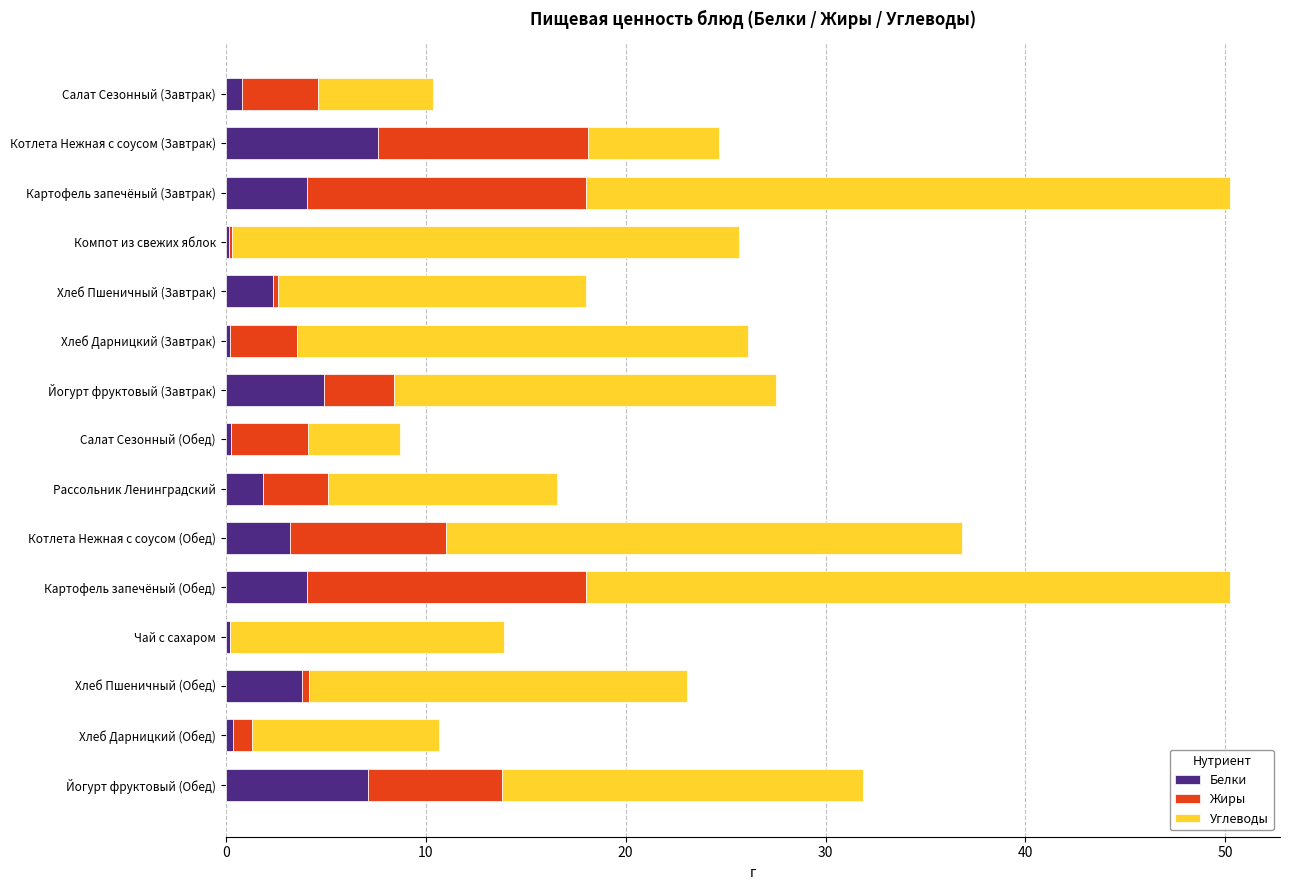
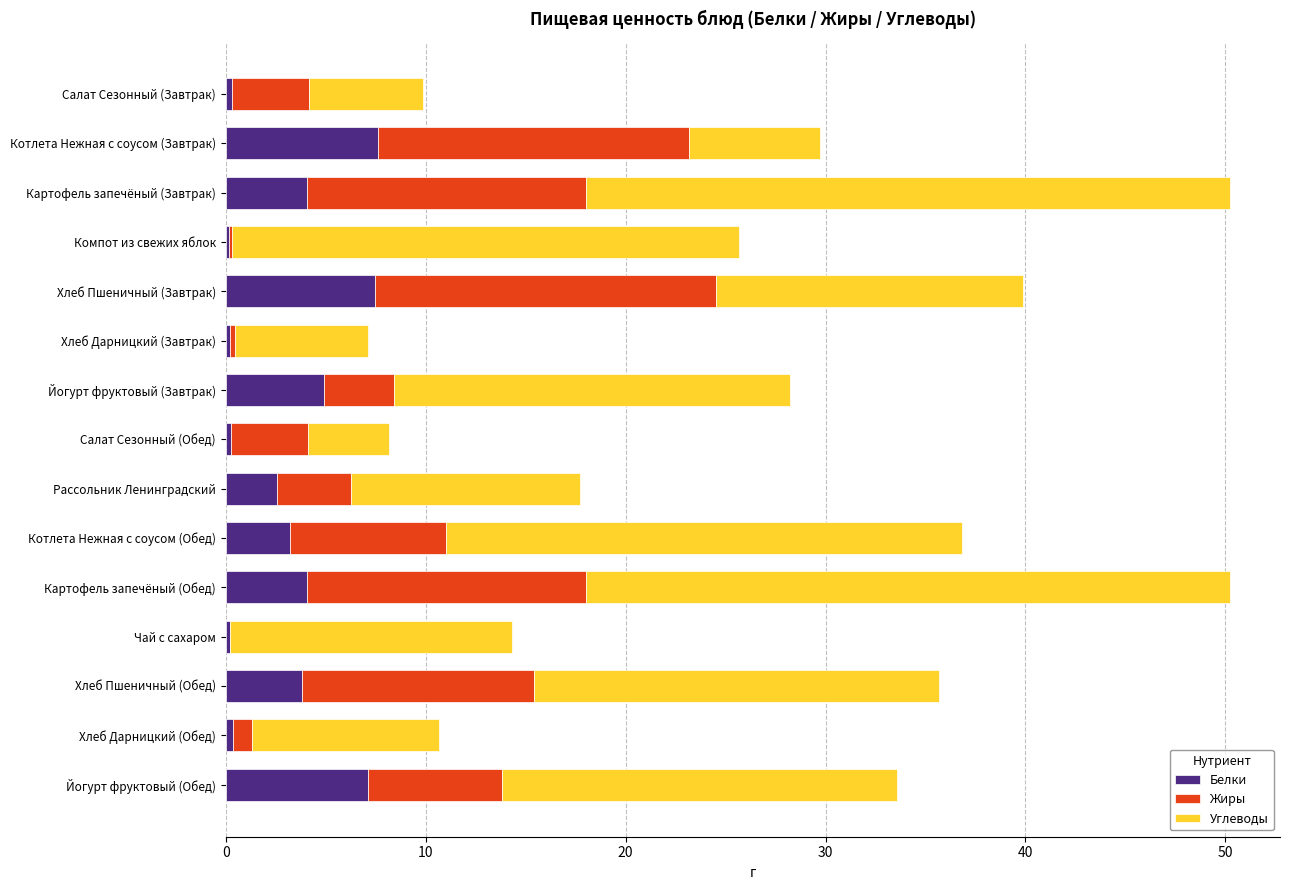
  {
    "Белки": {
-     "Салат Сезонный (Завтрак)": 0.8,
+     "Салат Сезонный (Завтрак)": 0.3,
      "Котлета Нежная с соусом (Завтрак)": 7.6,
      "Картофель запечёный (Завтрак)": 4.1,
      "Компот из свежих яблок": 0.2,
-     "Хлеб Пшеничный (Завтрак)": 2.4,
+     "Хлеб Пшеничный (Завтрак)": 7.5,
      "Хлеб Дарницкий (Завтрак)": 0.2,
      "Йогурт фруктовый (Завтрак)": 4.9,
      "Салат Сезонный (Обед)": 0.2,
-     "Рассольник Ленинградский": 1.9,
+     "Рассольник Ленинградский": 2.6,
      "Котлета Нежная с соусом (Обед)": 3.2,
      "Картофель запечёный (Обед)": 4.1,
      "Чай с сахаром": 0.2,
      "Хлеб Пшеничный (Обед)": 3.8,
      "Хлеб Дарницкий (Обед)": 0.4,
      "Йогурт фруктовый (Обед)": 7.1
    },
    "Жиры": {
      "Салат Сезонный (Завтрак)": 3.8,
-     "Котлета Нежная с соусом (Завтрак)": 10.5,
+     "Котлета Нежная с соусом (Завтрак)": 15.6,
      "Картофель запечёный (Завтрак)": 14.0,
      "Компот из свежих яблок": 0.1,
-     "Хлеб Пшеничный (Завтрак)": 0.3,
-     "Хлеб Дарницкий (Завтрак)": 3.3,
+     "Хлеб Пшеничный (Завтрак)": 17.1,
+     "Хлеб Дарницкий (Завтрак)": 0.2,
      "Йогурт фруктовый (Завтрак)": 3.5,
      "Салат Сезонный (Обед)": 3.9,
-     "Рассольник Ленинградский": 3.2,
+     "Рассольник Ленинградский": 3.7,
      "Котлета Нежная с соусом (Обед)": 7.8,
      "Картофель запечёный (Обед)": 14.0,
-     "Хлеб Пшеничный (Обед)": 0.3,
+     "Хлеб Пшеничный (Обед)": 11.6,
      "Хлеб Дарницкий (Обед)": 1.0,
      "Йогурт фруктовый (Обед)": 6.7
    },
    "Углеводы": {
      "Салат Сезонный (Завтрак)": 5.7,
      "Котлета Нежная с соусом (Завтрак)": 6.5,
      "Картофель запечёный (Завтрак)": 32.2,
      "Компот из свежих яблок": 25.4,
      "Хлеб Пшеничный (Завтрак)": 15.4,
-     "Хлеб Дарницкий (Завтрак)": 22.6,
-     "Йогурт фруктовый (Завтрак)": 19.1,
-     "Салат Сезонный (Обед)": 4.6,
+     "Хлеб Дарницкий (Завтрак)": 6.7,
+     "Йогурт фруктовый (Завтрак)": 19.8,
+     "Салат Сезонный (Обед)": 4.1,
      "Рассольник Ленинградский": 11.4,
      "Котлета Нежная с соусом (Обед)": 25.8,
      "Картофель запечёный (Обед)": 32.2,
-     "Чай с сахаром": 13.7,
-     "Хлеб Пшеничный (Обед)": 18.9,
+     "Чай с сахаром": 14.1,
+     "Хлеб Пшеничный (Обед)": 20.3,
      "Хлеб Дарницкий (Обед)": 9.4,
-     "Йогурт фруктовый (Обед)": 18.1
+     "Йогурт фруктовый (Обед)": 19.8
    }
  }
